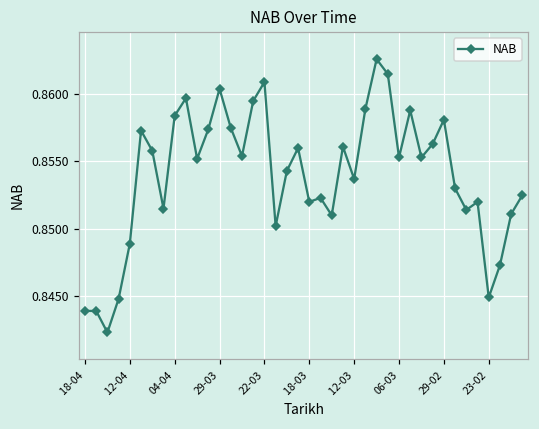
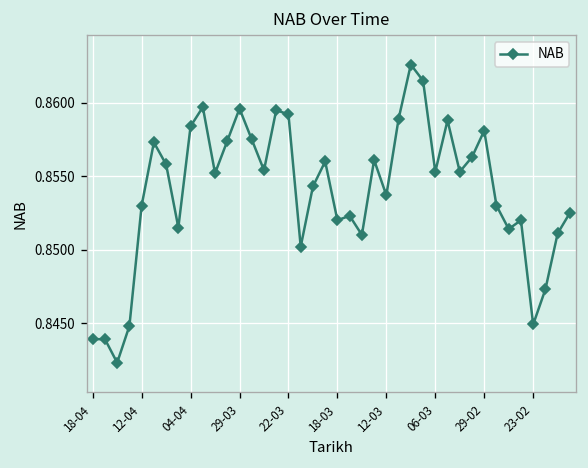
  {
    "18-04": 0.8439,
-   "12-04": 0.8489,
+   "12-04": 0.8530,
    "04-04": 0.8584,
-   "29-03": 0.8604,
-   "22-03": 0.8609,
+   "29-03": 0.8596,
+   "22-03": 0.8592,
    "18-03": 0.8520,
    "12-03": 0.8537,
    "06-03": 0.8553,
    "29-02": 0.8581,
    "23-02": 0.8449
  }
